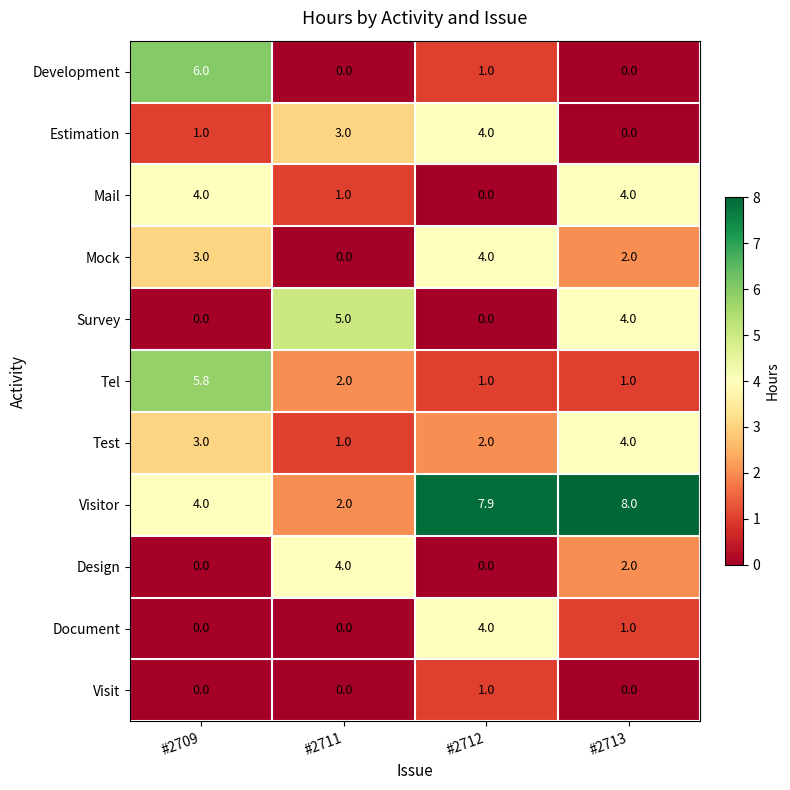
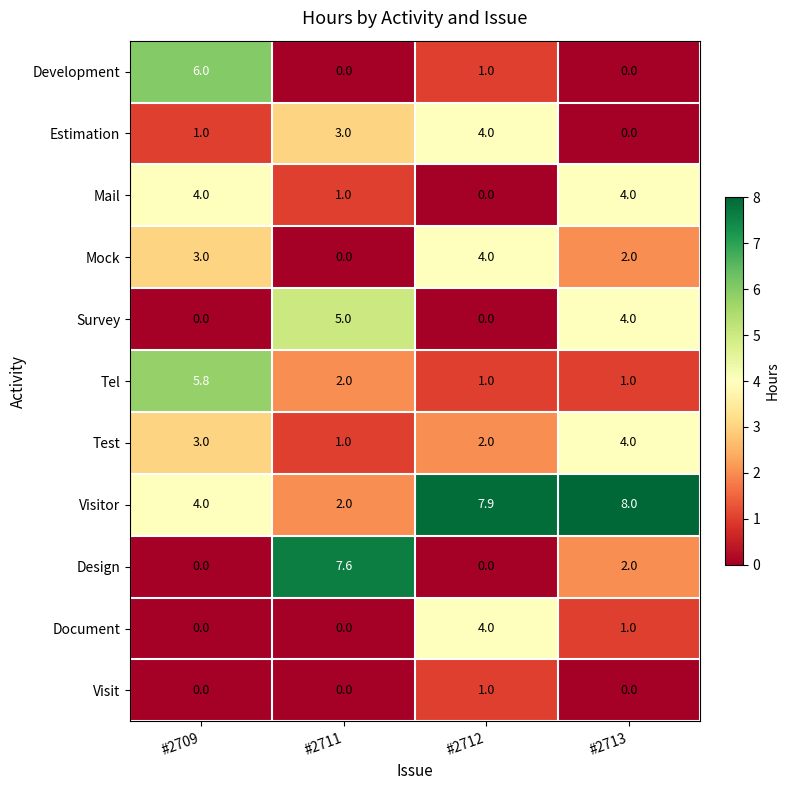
  {
    "Development": {
      "#2709": 6.0,
      "#2711": 0.0,
      "#2712": 1.0,
      "#2713": 0.0
    },
    "Estimation": {
      "#2709": 1.0,
      "#2711": 3.0,
      "#2712": 4.0,
      "#2713": 0.0
    },
    "Mail": {
      "#2709": 4.0,
      "#2711": 1.0,
      "#2712": 0.0,
      "#2713": 4.0
    },
    "Mock": {
      "#2709": 3.0,
      "#2711": 0.0,
      "#2712": 4.0,
      "#2713": 2.0
    },
    "Survey": {
      "#2709": 0.0,
      "#2711": 5.0,
      "#2712": 0.0,
      "#2713": 4.0
    },
    "Tel": {
      "#2709": 5.8,
      "#2711": 2.0,
      "#2712": 1.0,
      "#2713": 1.0
    },
    "Test": {
      "#2709": 3.0,
      "#2711": 1.0,
      "#2712": 2.0,
      "#2713": 4.0
    },
    "Visitor": {
      "#2709": 4.0,
      "#2711": 2.0,
      "#2712": 7.9,
      "#2713": 8.0
    },
    "Design": {
      "#2709": 0.0,
-     "#2711": 4.0,
+     "#2711": 7.6,
      "#2712": 0.0,
      "#2713": 2.0
    },
    "Document": {
      "#2709": 0.0,
      "#2711": 0.0,
      "#2712": 4.0,
      "#2713": 1.0
    },
    "Visit": {
      "#2709": 0.0,
      "#2711": 0.0,
      "#2712": 1.0,
      "#2713": 0.0
    }
  }
